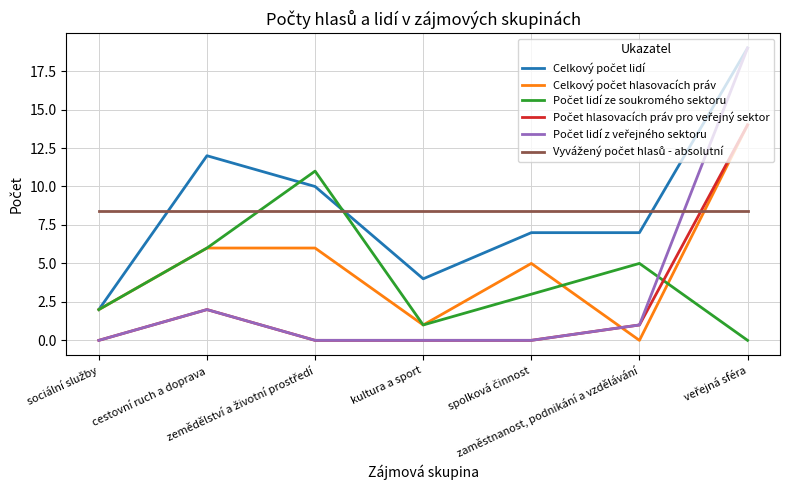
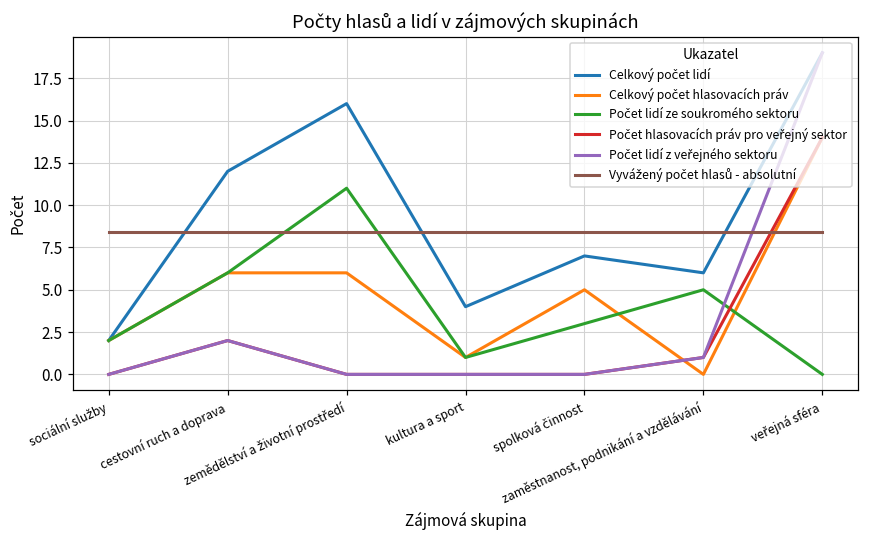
  {
    "Celkový počet lidí": {
      "cestovní ruch a doprava": 12,
-     "zemědělství a životní prostředí": 10,
+     "zemědělství a životní prostředí": 16,
      "kultura a sport": 4,
      "spolková činnost": 7,
-     "zaměstnanost, podnikání a vzdělávání": 7
+     "zaměstnanost, podnikání a vzdělávání": 6
    },
    "Celkový počet hlasovacích práv": {
      "zemědělství a životní prostředí": 6,
      "spolková činnost": 5,
      "zaměstnanost, podnikání a vzdělávání": 0
    },
    "Počet lidí ze soukromého sektoru": {
      "zemědělství a životní prostředí": 11,
      "spolková činnost": 3,
      "zaměstnanost, podnikání a vzdělávání": 5,
      "veřejná sféra": 0
    },
    "Vyvážený počet hlasů - absolutní": {
      "sociální služby": 8.4,
      "cestovní ruch a doprava": 8.4,
      "zemědělství a životní prostředí": 8.4,
      "kultura a sport": 8.4,
      "spolková činnost": 8.4,
      "zaměstnanost, podnikání a vzdělávání": 8.4,
      "veřejná sféra": 8.4
    }
  }
